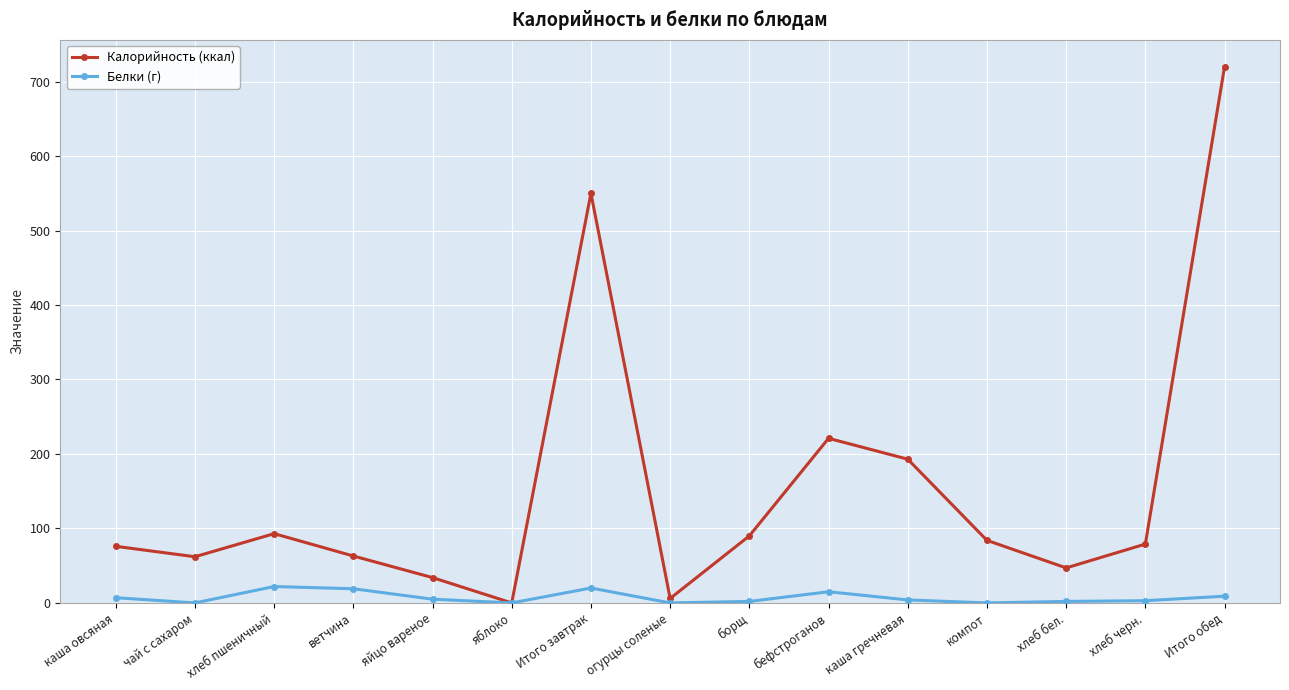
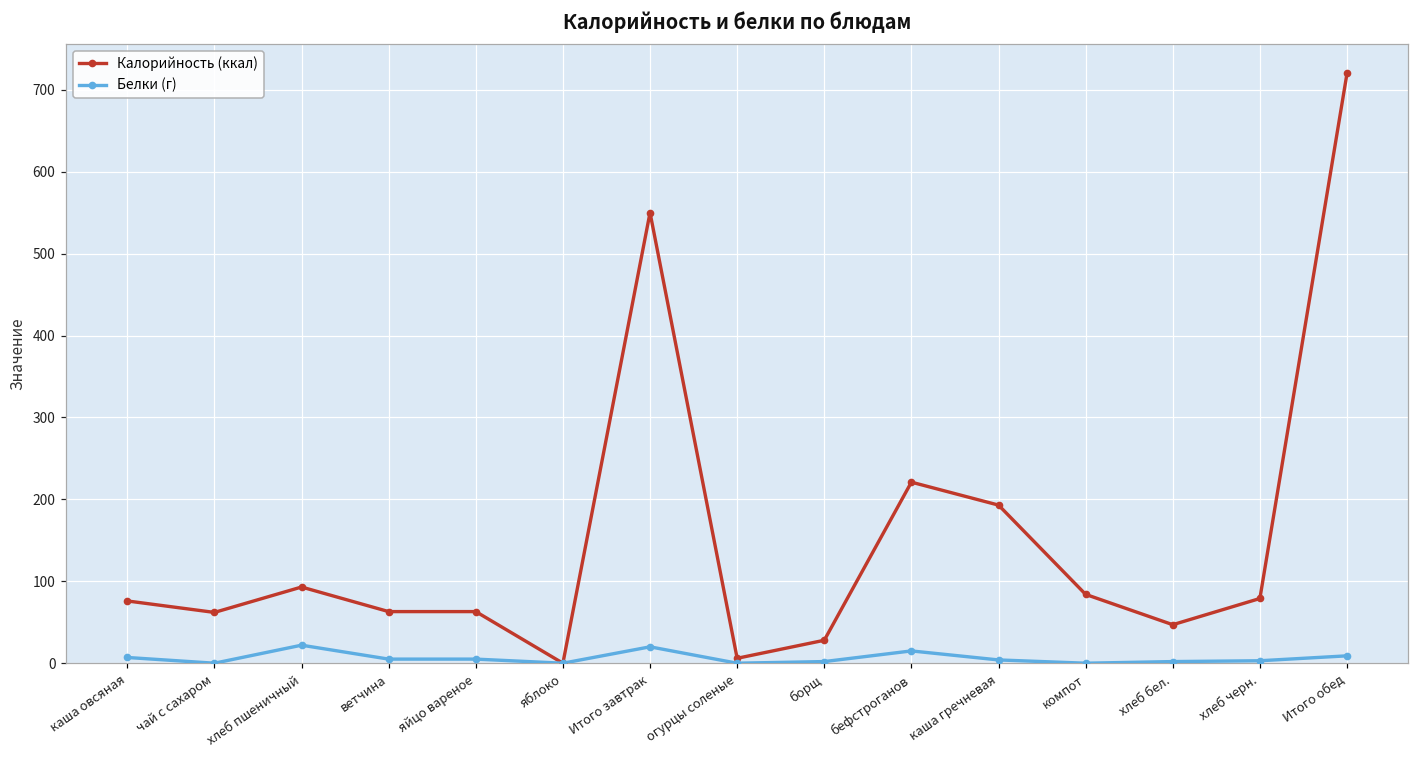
  {
    "Калорийность (ккал)": {
      "каша овсяная": 80,
      "чай с сахаром": 60,
      "хлеб пшеничный": 90,
      "ветчина": 60,
-     "яйцо вареное": 30,
+     "яйцо вареное": 60,
      "Итого завтрак": 550,
      "огурцы соленые": 10,
-     "борщ": 90,
+     "борщ": 30,
      "бефстроганов": 220,
      "каша гречневая": 190,
      "компот": 80,
      "хлеб бел.": 50,
      "хлеб черн.": 80,
      "Итого обед": 720
    },
    "Белки (г)": {
      "каша овсяная": 10,
      "чай с сахаром": 0,
      "хлеб пшеничный": 20,
-     "ветчина": 20,
+     "ветчина": 10,
      "яйцо вареное": 10,
      "Итого завтрак": 20,
      "огурцы соленые": 0,
      "борщ": 0,
      "бефстроганов": 20,
      "каша гречневая": 0,
      "компот": 0,
      "хлеб бел.": 0,
      "хлеб черн.": 0,
      "Итого обед": 10
    }
  }
